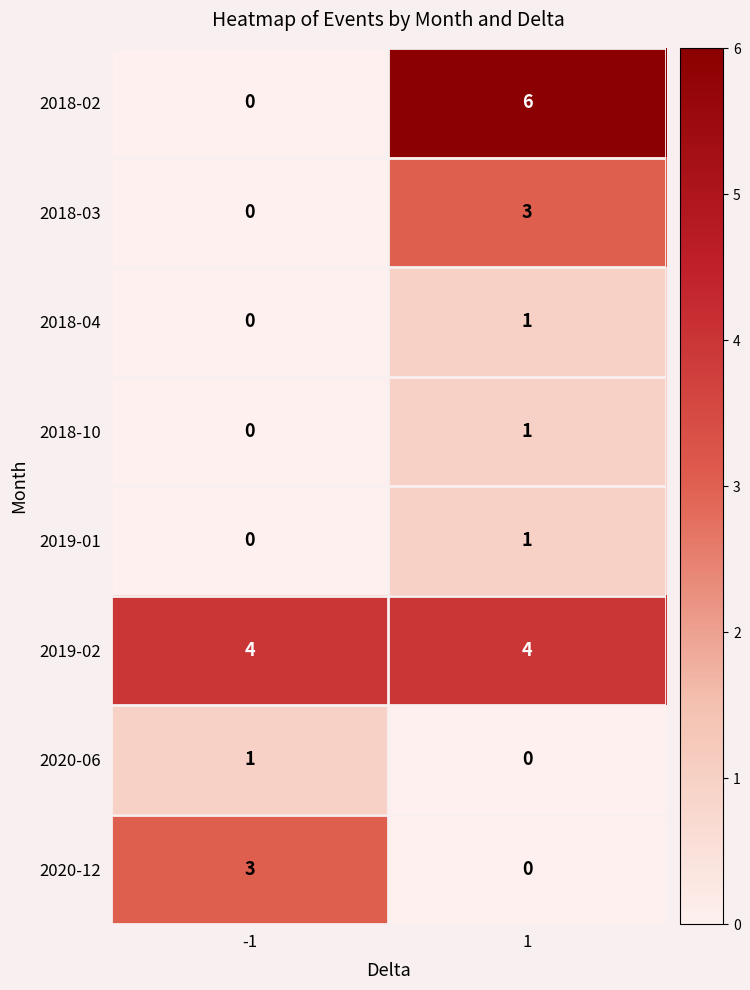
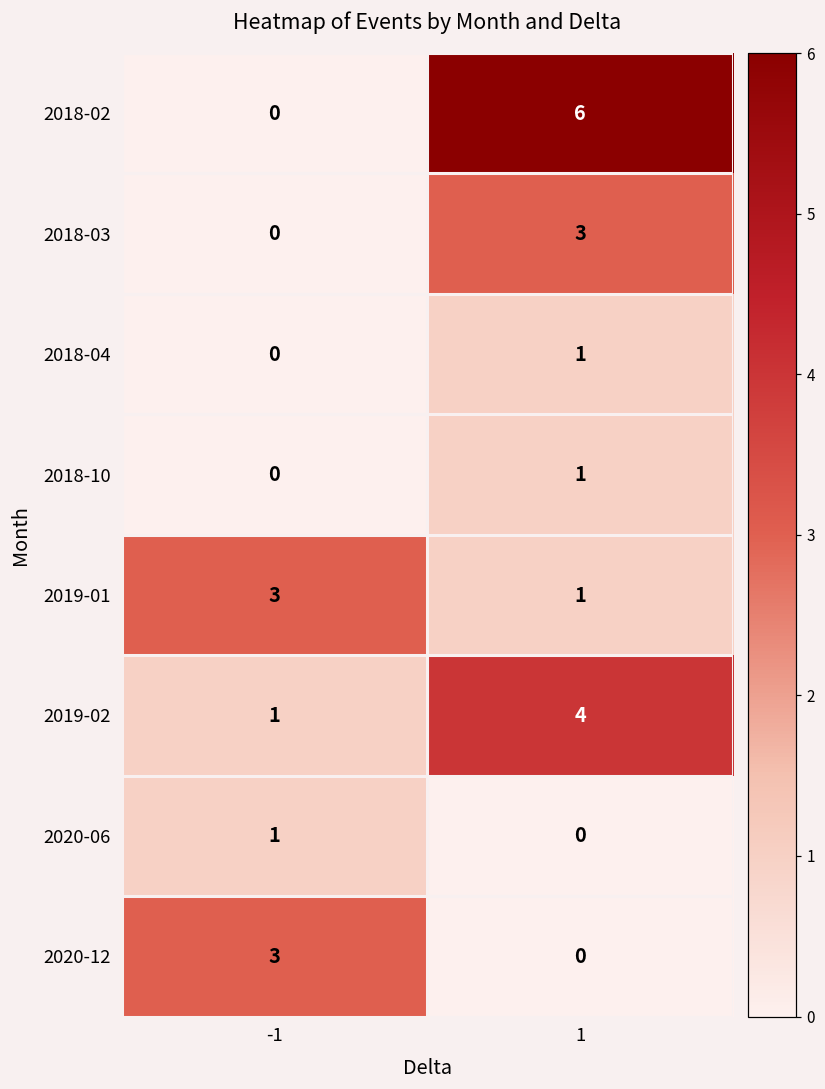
  {
    "2018-02": {
      "-1": 0,
      "1": 6
    },
    "2018-03": {
      "-1": 0,
      "1": 3
    },
    "2018-04": {
      "-1": 0,
      "1": 1
    },
    "2018-10": {
      "-1": 0,
      "1": 1
    },
    "2019-01": {
-     "-1": 0,
+     "-1": 3,
      "1": 1
    },
    "2019-02": {
-     "-1": 4,
+     "-1": 1,
      "1": 4
    },
    "2020-06": {
      "-1": 1,
      "1": 0
    },
    "2020-12": {
      "-1": 3,
      "1": 0
    }
  }
